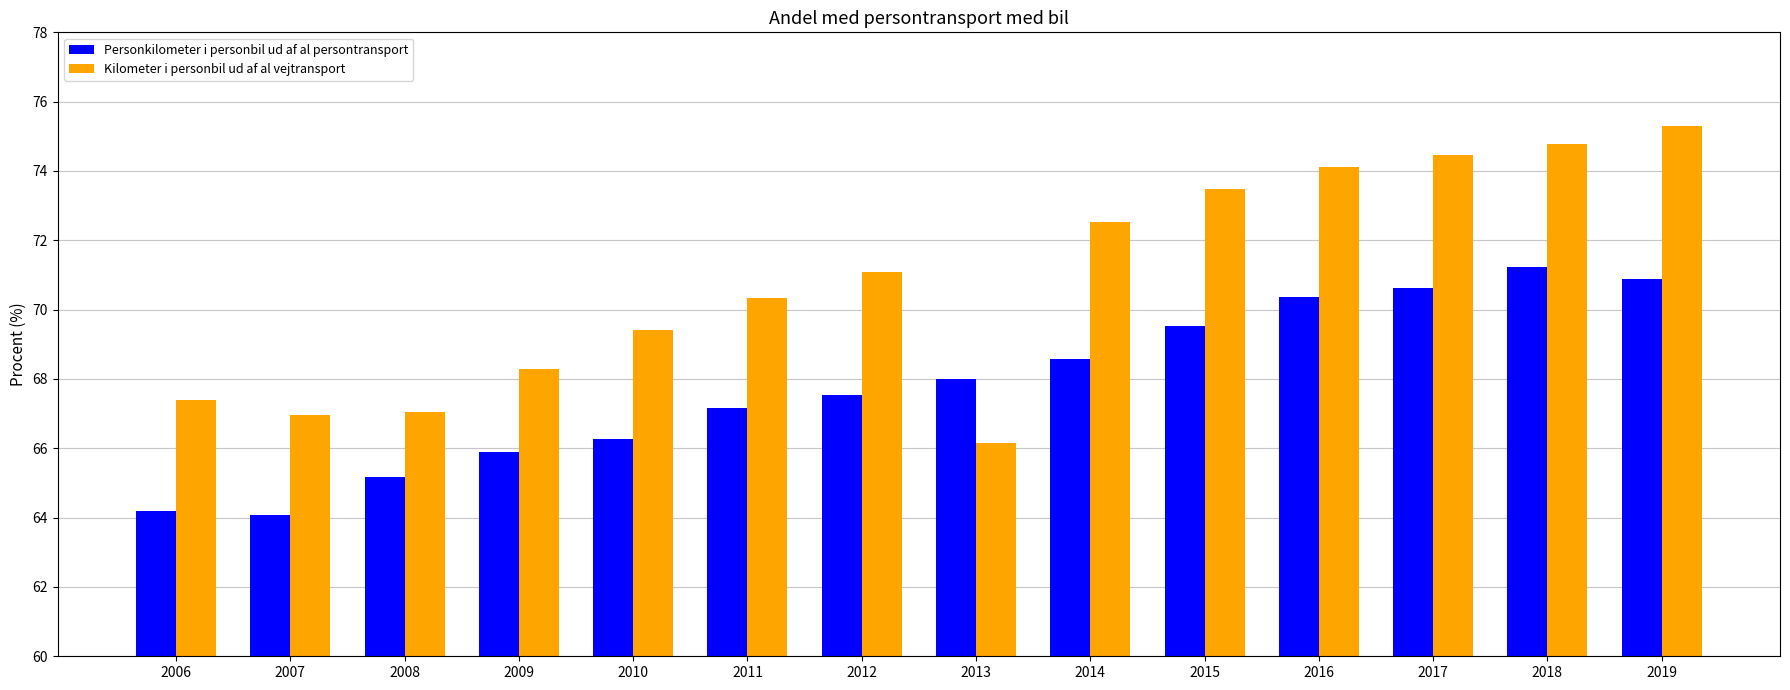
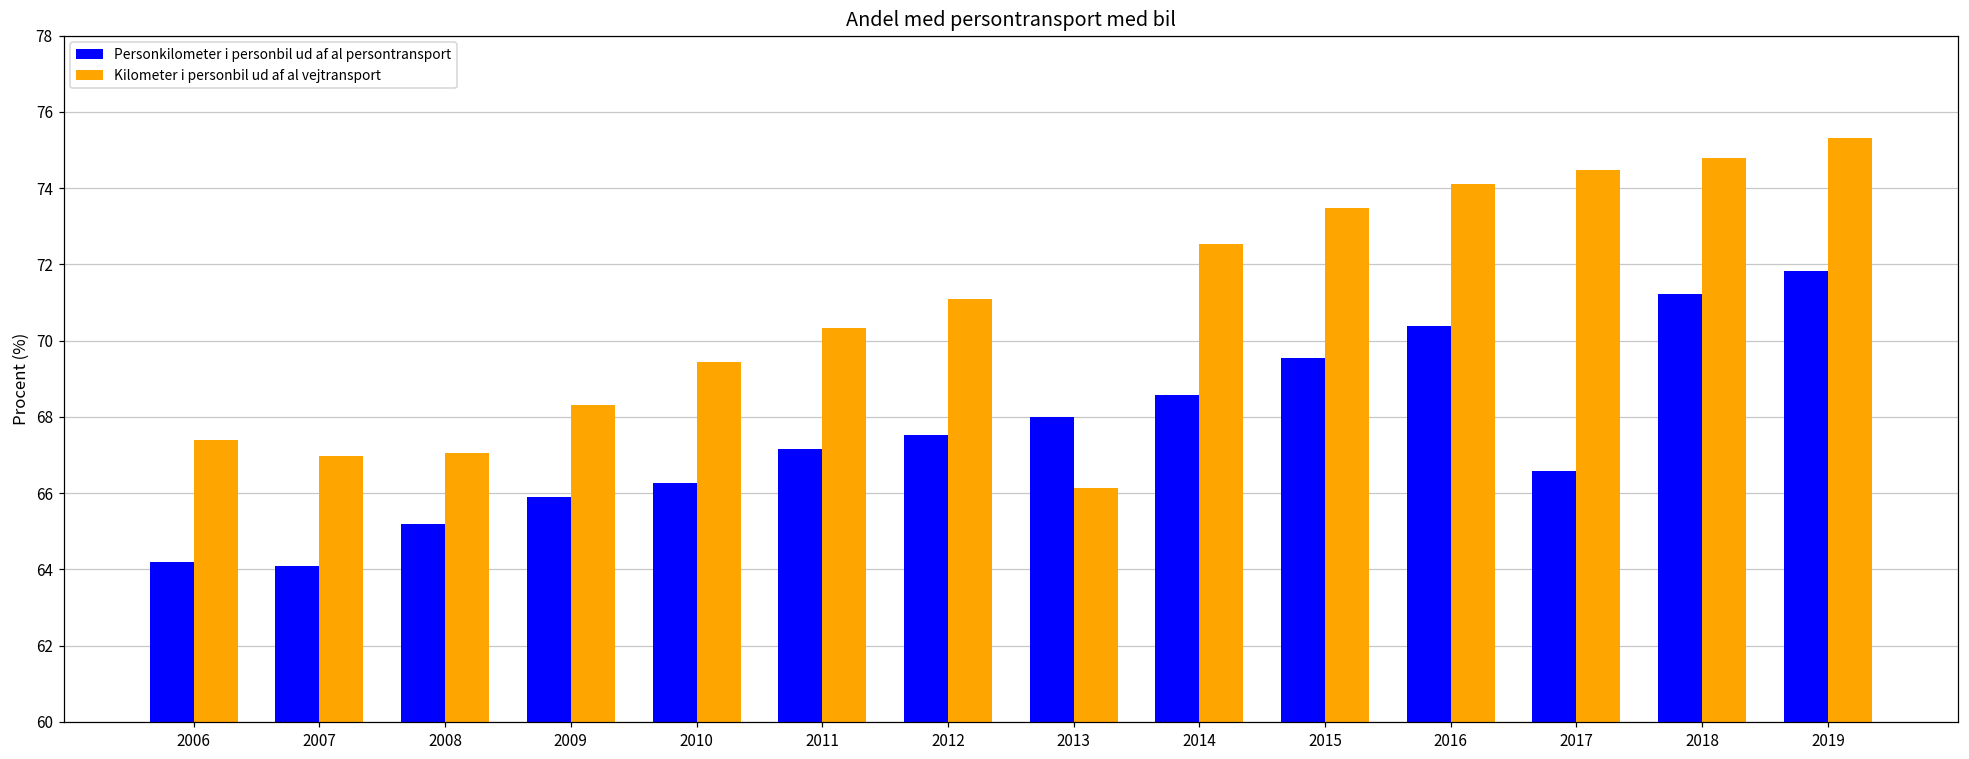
  {
    "Personkilometer i personbil ud af al persontransport": {
      "2006": 64.2,
      "2007": 64.1,
      "2008": 65.2,
      "2009": 65.9,
      "2010": 66.3,
      "2011": 67.2,
      "2012": 67.5,
      "2013": 68.0,
      "2014": 68.6,
      "2015": 69.5,
      "2016": 70.4,
-     "2017": 70.6,
+     "2017": 66.6,
      "2018": 71.2,
-     "2019": 70.9
+     "2019": 71.8
    },
    "Kilometer i personbil ud af al vejtransport": {
      "2006": 67.4,
      "2007": 67.0,
      "2008": 67.1,
      "2009": 68.3,
      "2010": 69.4,
      "2011": 70.3,
      "2012": 71.1,
      "2013": 66.1,
      "2014": 72.5,
      "2015": 73.5,
      "2016": 74.1,
      "2017": 74.5,
      "2018": 74.8,
      "2019": 75.3
    }
  }
